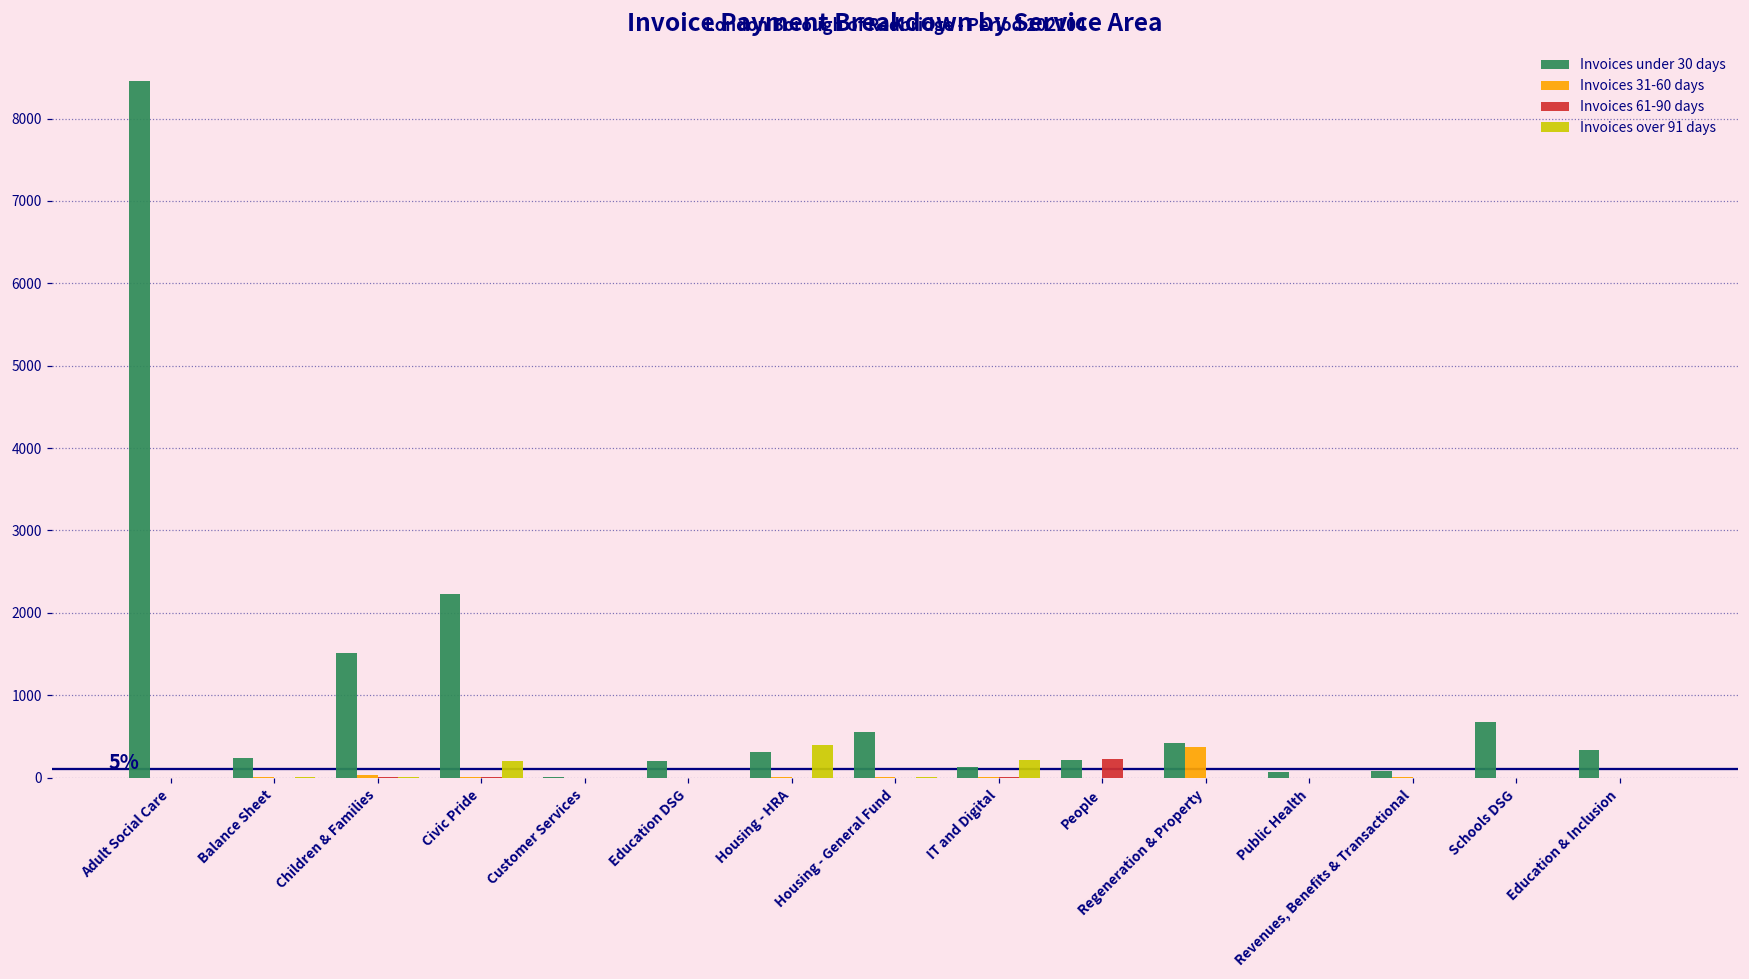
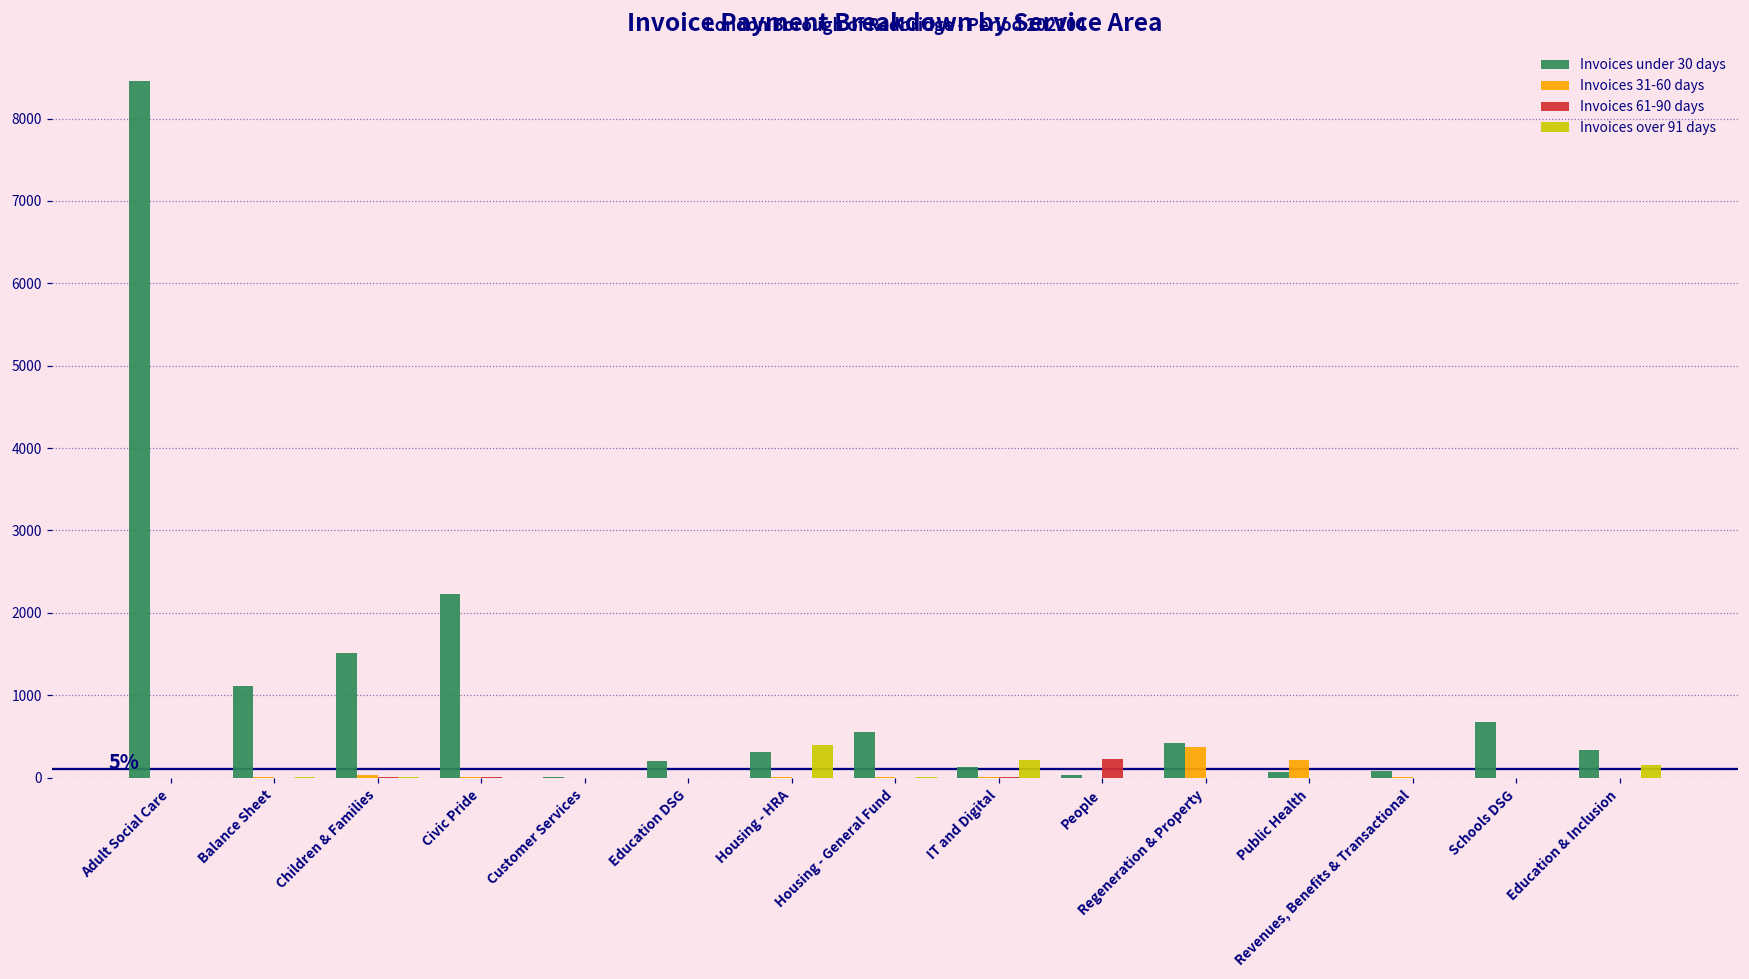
  {
    "Invoices under 30 days": {
      "Adult Social Care": 8500,
-     "Balance Sheet": 200,
+     "Balance Sheet": 1100,
      "Children & Families": 1500,
      "Civic Pride": 2200,
      "Education DSG": 200,
      "Housing - HRA": 300,
      "Housing - General Fund": 600,
      "IT and Digital": 100,
-     "People": 200,
+     "People": 0,
      "Regeneration & Property": 400,
      "Public Health": 100,
      "Revenues, Benefits & Transactional": 100,
      "Schools DSG": 700,
      "Education & Inclusion": 300
    },
    "Invoices 31-60 days": {
      "Education DSG": 0,
      "People": 0,
      "Regeneration & Property": 400,
-     "Public Health": 0,
+     "Public Health": 200,
      "Schools DSG": 0,
      "Education & Inclusion": 0
    },
    "Invoices 61-90 days": {
      "Adult Social Care": 0,
      "Customer Services": 0,
      "Education DSG": 0,
      "People": 200,
      "Public Health": 0,
      "Revenues, Benefits & Transactional": 0,
      "Schools DSG": 0,
      "Education & Inclusion": 0
    },
    "Invoices over 91 days": {
      "Adult Social Care": 0,
-     "Civic Pride": 200,
+     "Civic Pride": 0,
      "Customer Services": 0,
      "Education DSG": 0,
      "Housing - HRA": 400,
      "IT and Digital": 200,
      "Regeneration & Property": 0,
      "Revenues, Benefits & Transactional": 0,
      "Schools DSG": 0,
-     "Education & Inclusion": 0
+     "Education & Inclusion": 200
    }
  }
